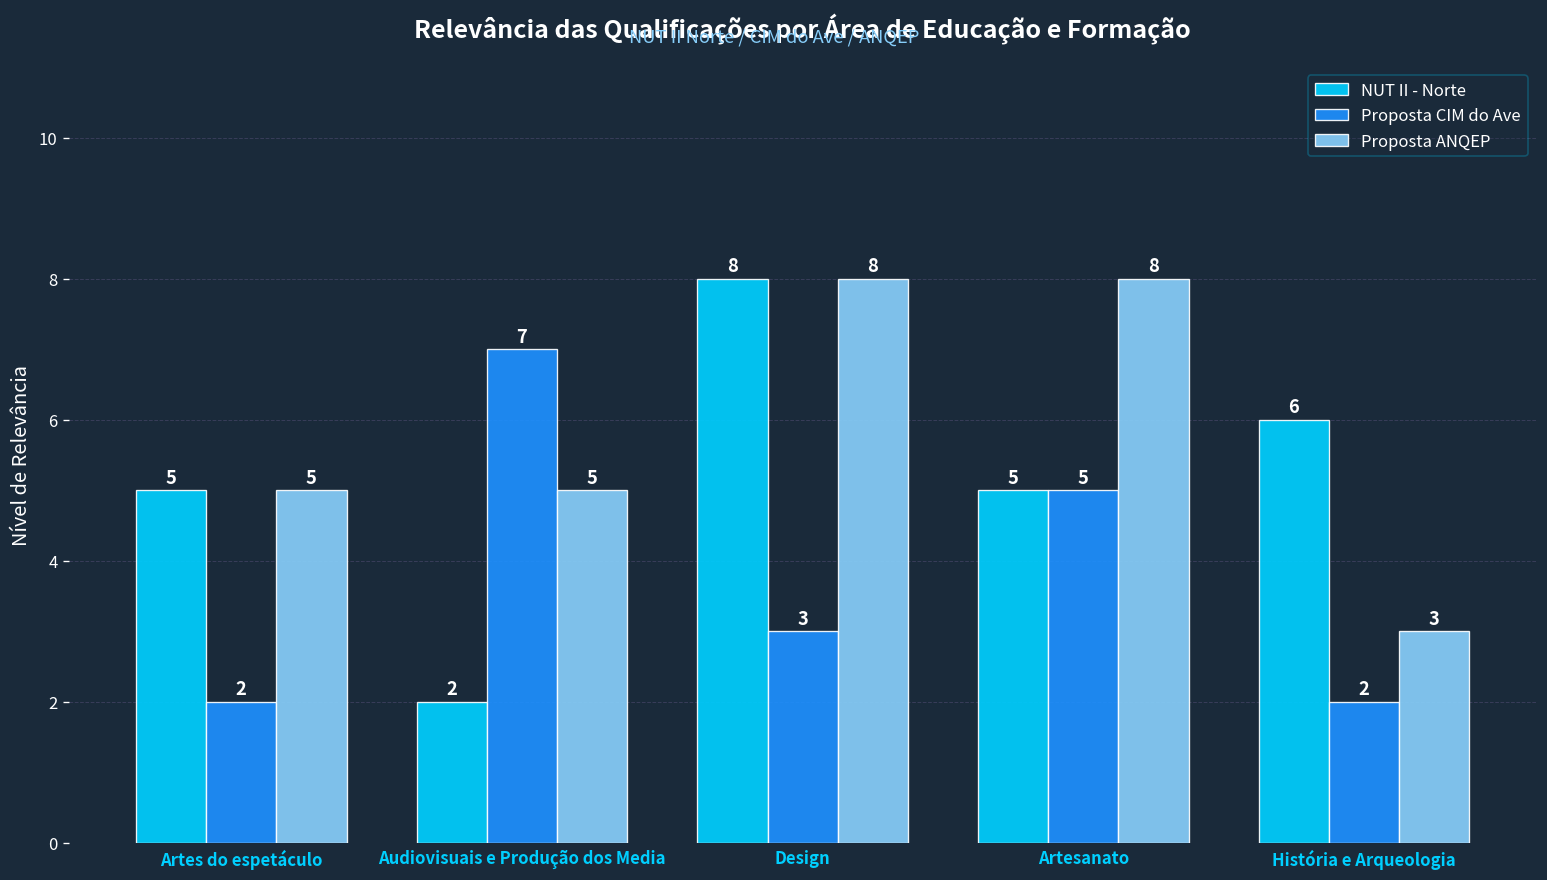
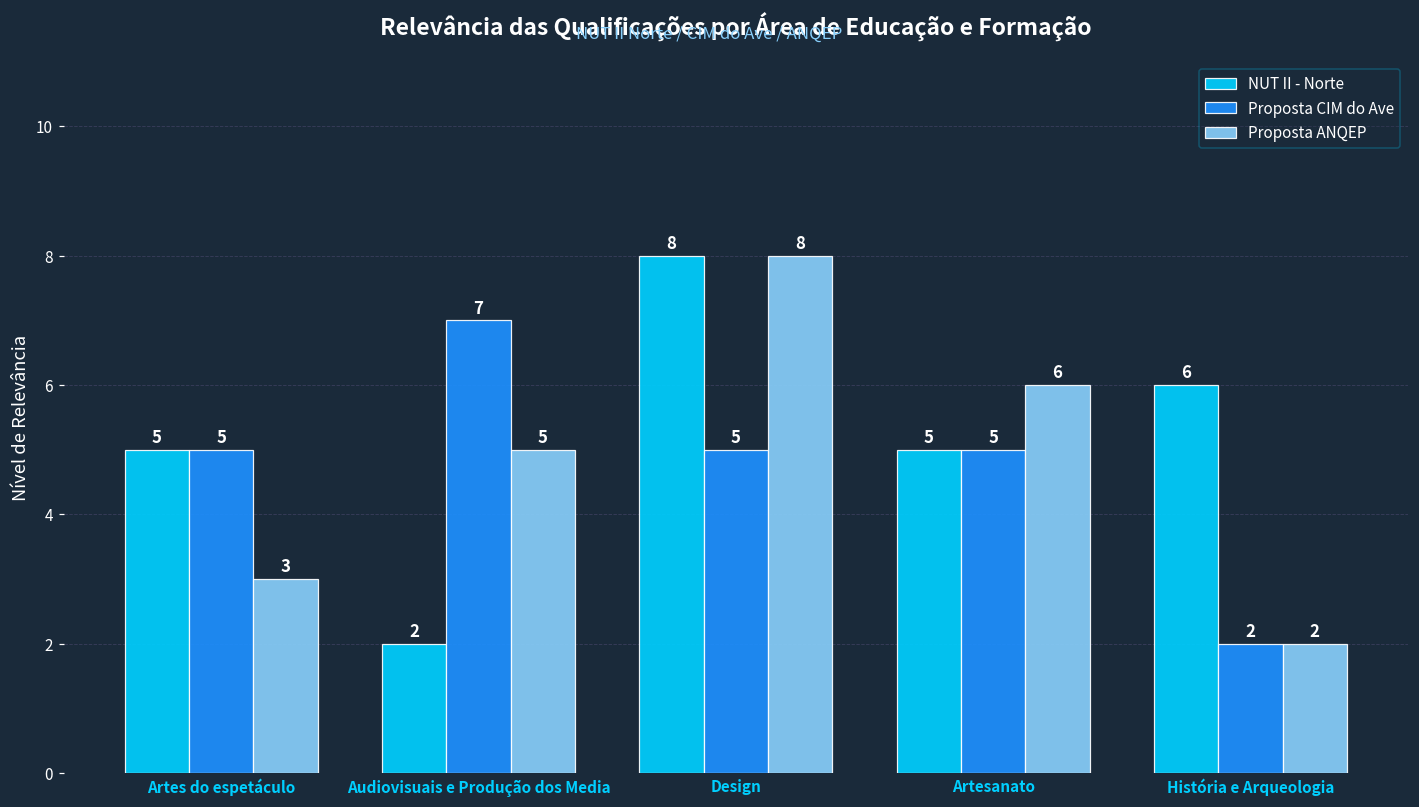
  {
    "NUT II - Norte": {
      "Artes do espetáculo": 5,
      "Audiovisuais e Produção dos Media": 2,
      "Design": 8,
      "Artesanato": 5,
      "História e Arqueologia": 6
    },
    "Proposta CIM do Ave": {
-     "Artes do espetáculo": 2,
+     "Artes do espetáculo": 5,
      "Audiovisuais e Produção dos Media": 7,
-     "Design": 3,
+     "Design": 5,
      "Artesanato": 5,
      "História e Arqueologia": 2
    },
    "Proposta ANQEP": {
-     "Artes do espetáculo": 5,
+     "Artes do espetáculo": 3,
      "Audiovisuais e Produção dos Media": 5,
      "Design": 8,
-     "Artesanato": 8,
-     "História e Arqueologia": 3
+     "Artesanato": 6,
+     "História e Arqueologia": 2
    }
  }
